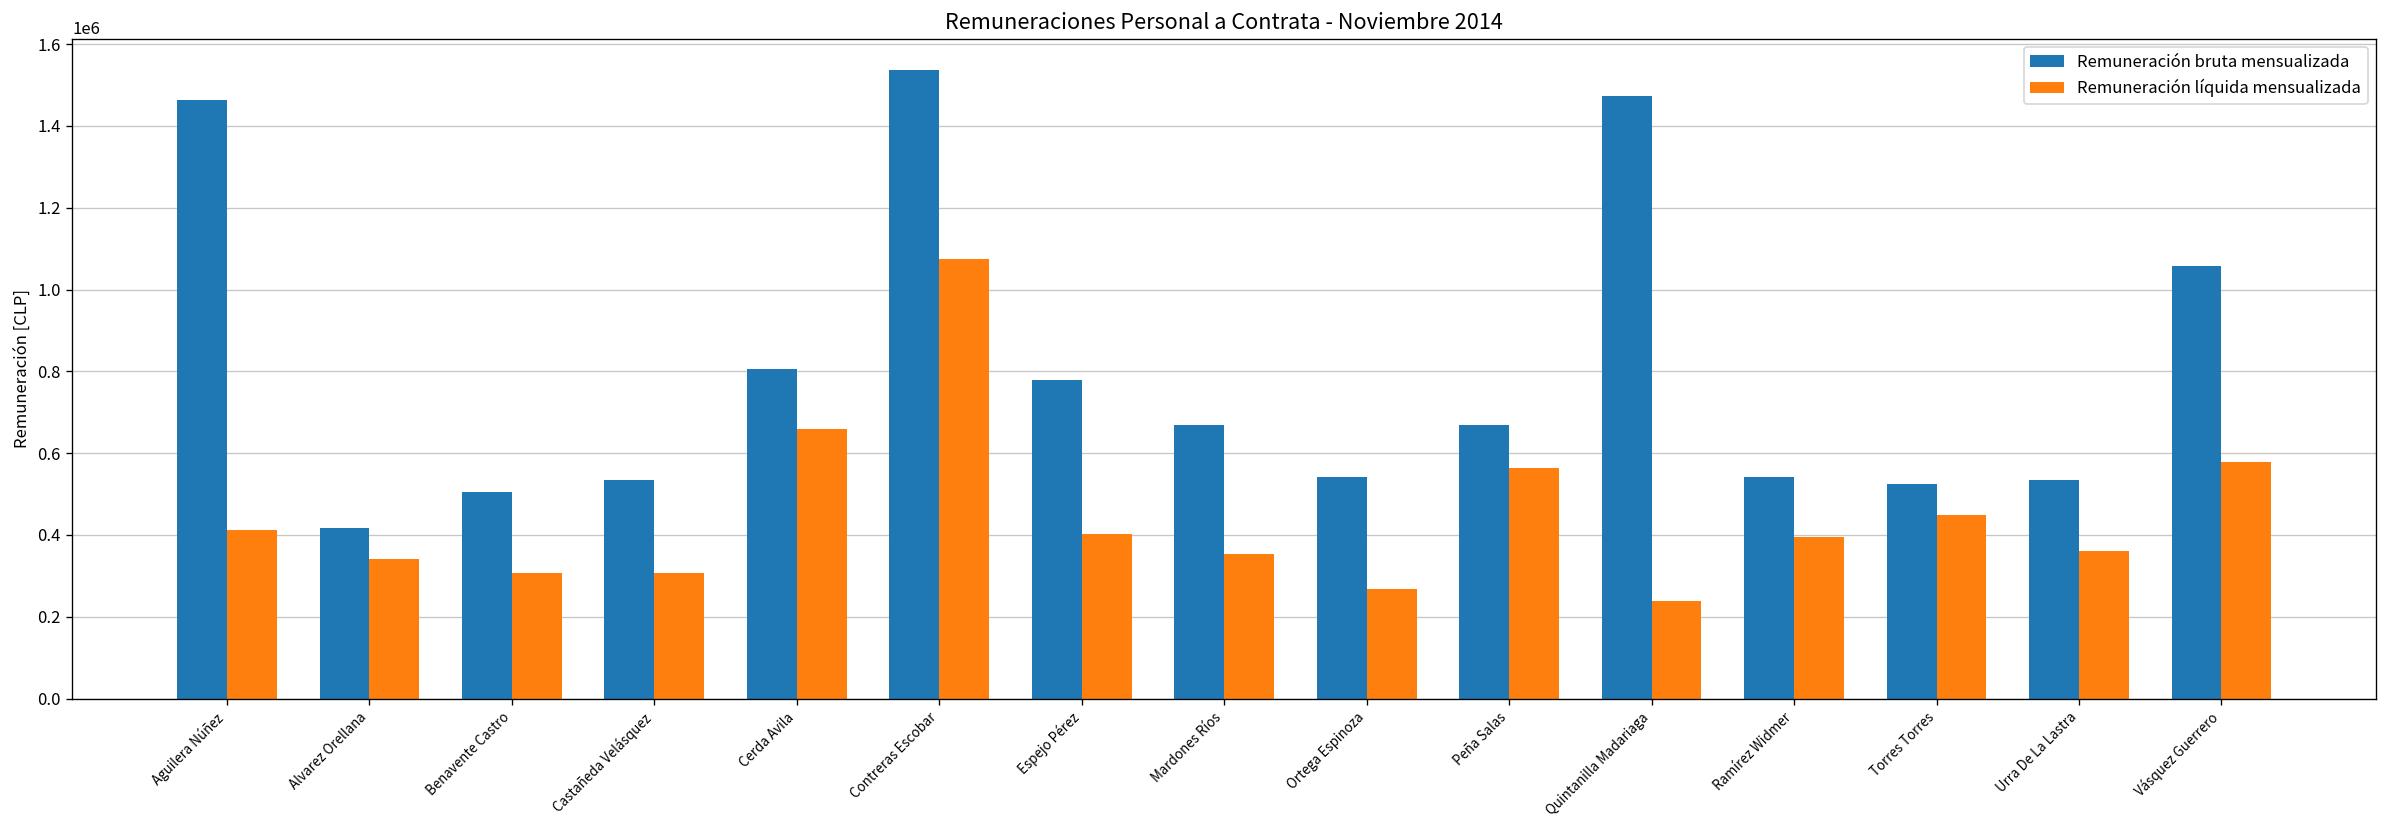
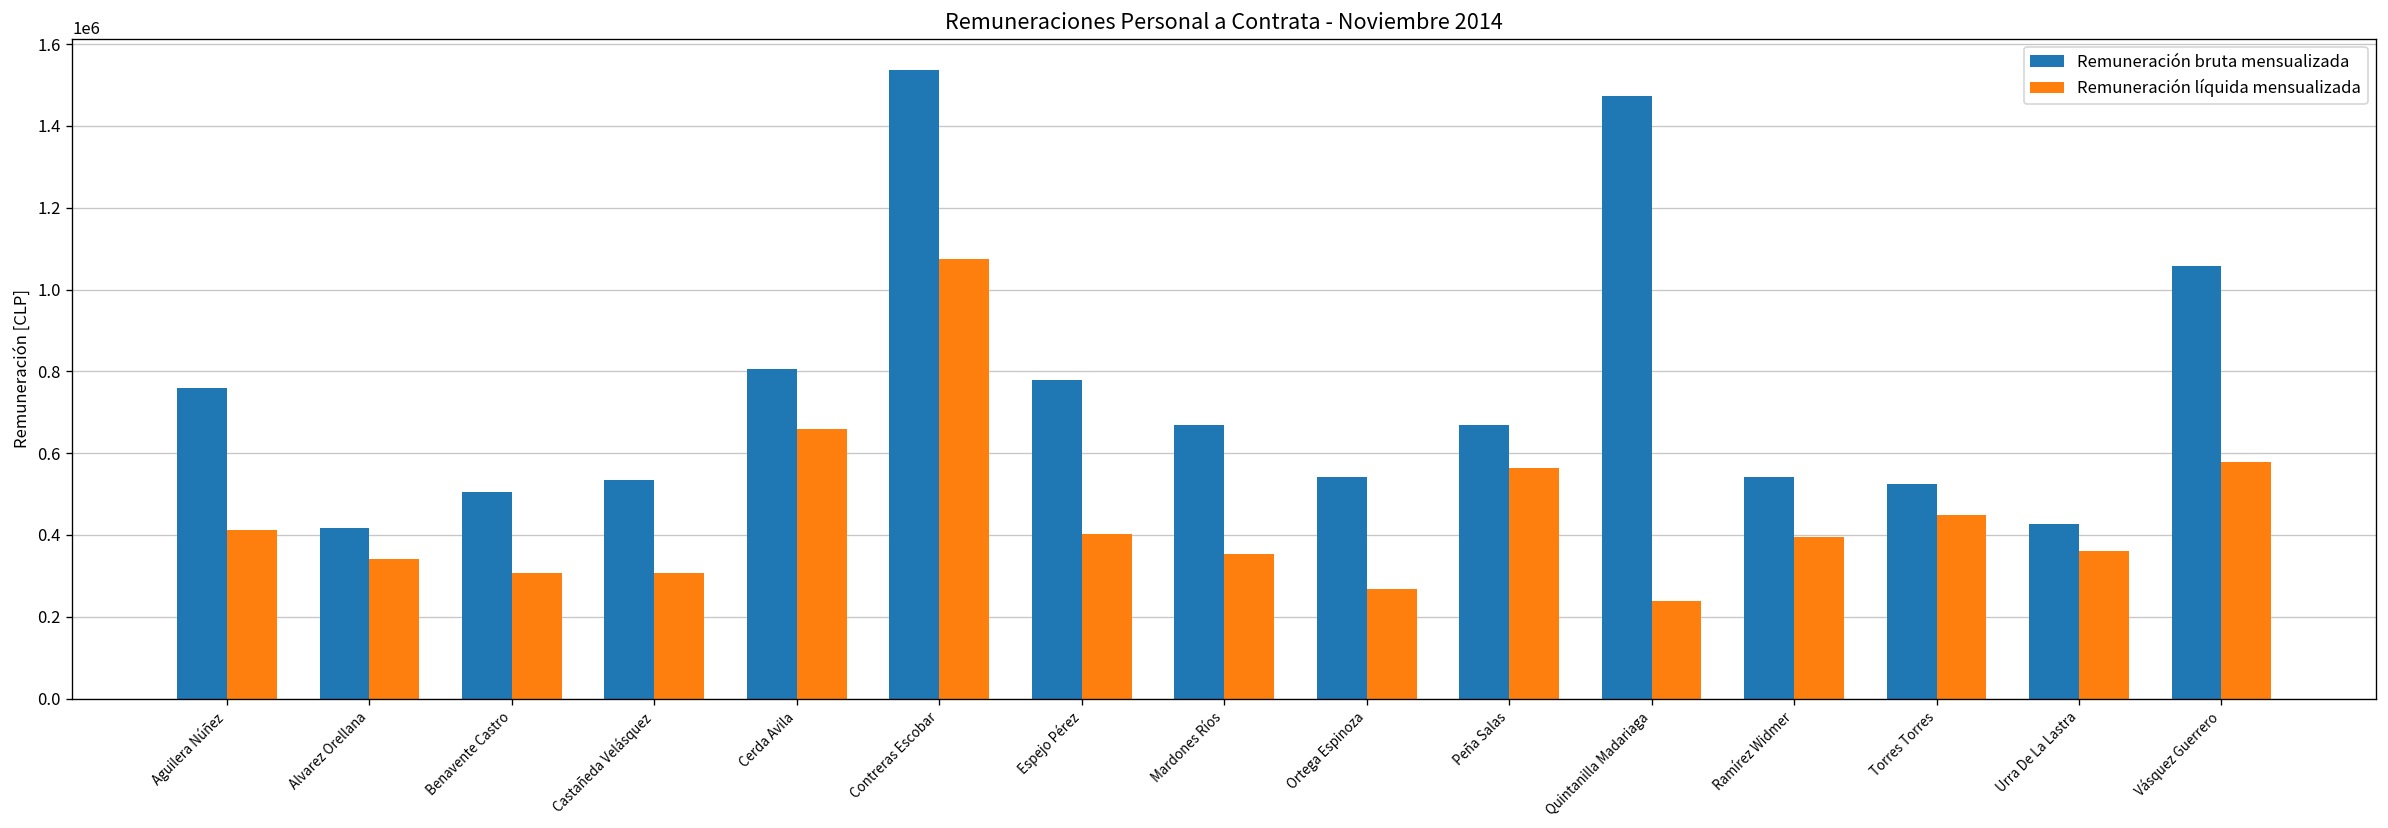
  {
    "Remuneración bruta mensualizada": {
-     "Aguilera Núñez": 1460000,
+     "Aguilera Núñez": 760000,
      "Alvarez Orellana": 420000,
      "Benavente Castro": 510000,
      "Castañeda Velásquez": 530000,
      "Cerda Avila": 810000,
      "Contreras Escobar": 1540000,
      "Espejo Pérez": 780000,
      "Mardones Ríos": 670000,
      "Ortega Espinoza": 540000,
      "Peña Salas": 670000,
      "Quintanilla Madariaga": 1470000,
      "Ramírez Widmer": 540000,
      "Torres Torres": 530000,
-     "Urra De La Lastra": 530000,
+     "Urra De La Lastra": 430000,
      "Vásquez Guerrero": 1060000
    },
    "Remuneración líquida mensualizada": {
      "Aguilera Núñez": 410000,
      "Alvarez Orellana": 340000,
      "Benavente Castro": 310000,
      "Castañeda Velásquez": 310000,
      "Cerda Avila": 660000,
      "Contreras Escobar": 1080000,
      "Espejo Pérez": 400000,
      "Mardones Ríos": 350000,
      "Ortega Espinoza": 270000,
      "Peña Salas": 560000,
      "Quintanilla Madariaga": 240000,
      "Ramírez Widmer": 400000,
      "Torres Torres": 450000,
      "Urra De La Lastra": 360000,
      "Vásquez Guerrero": 580000
    }
  }
